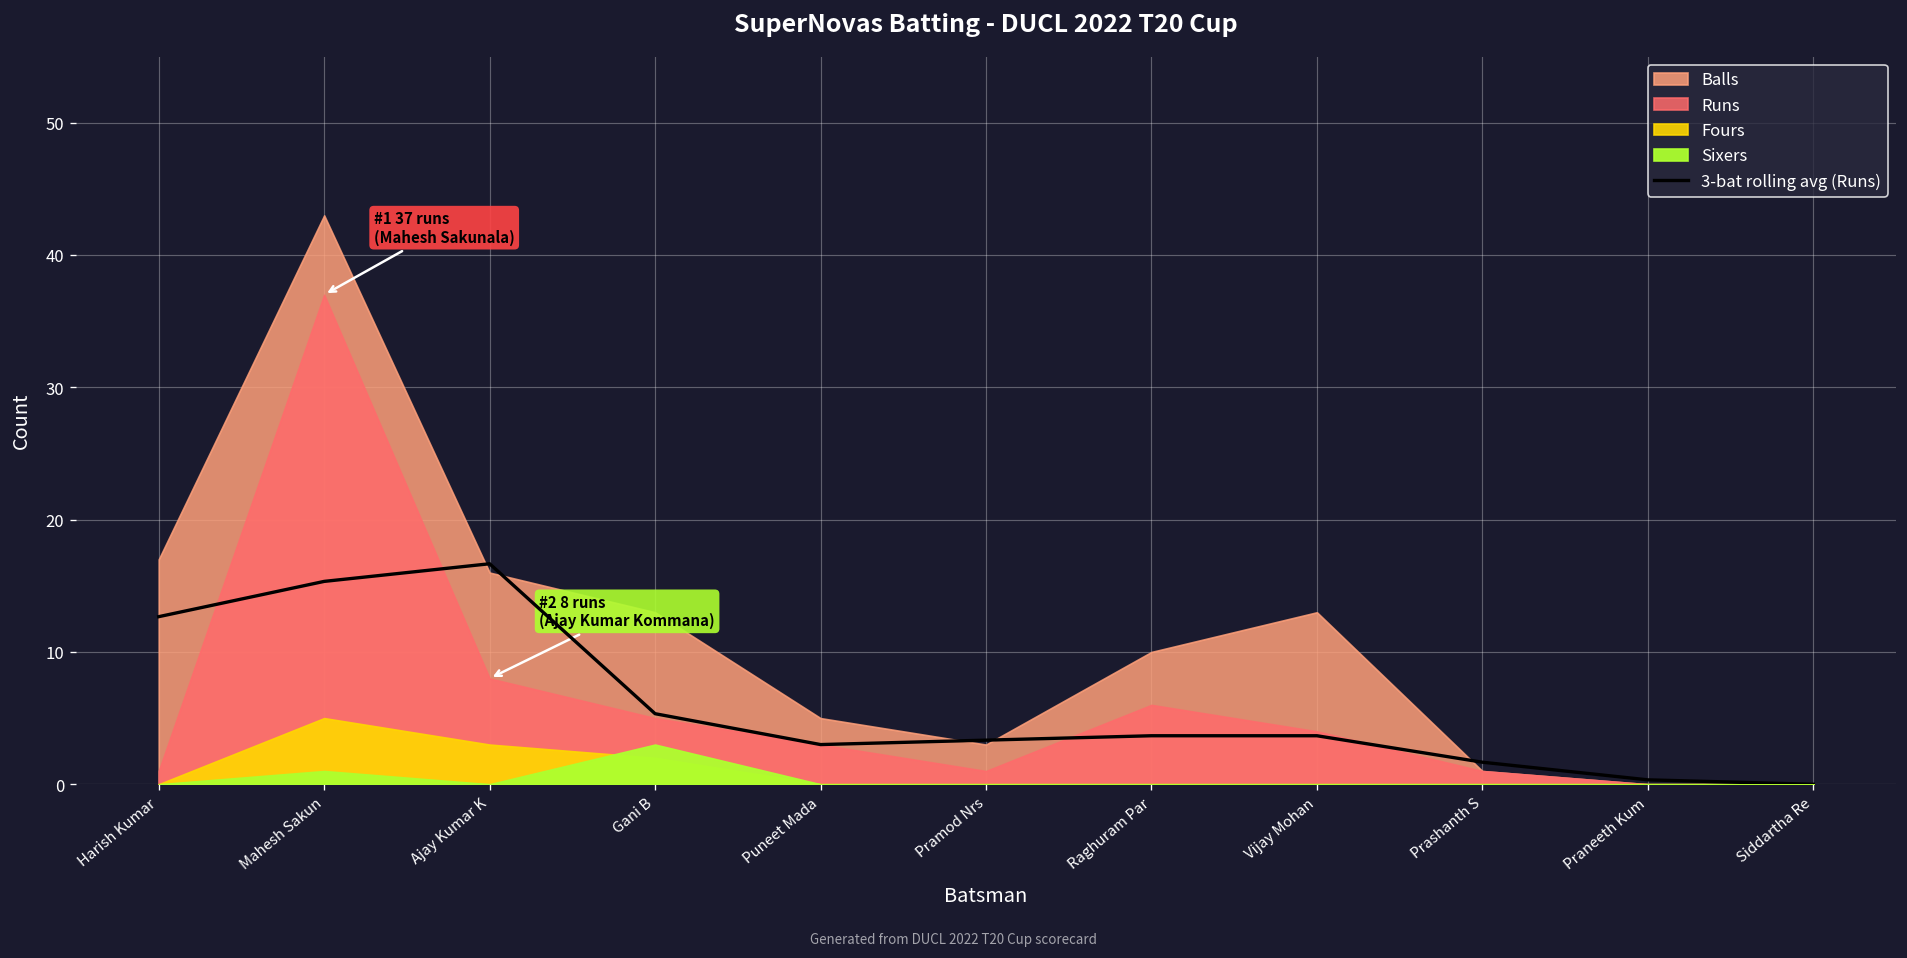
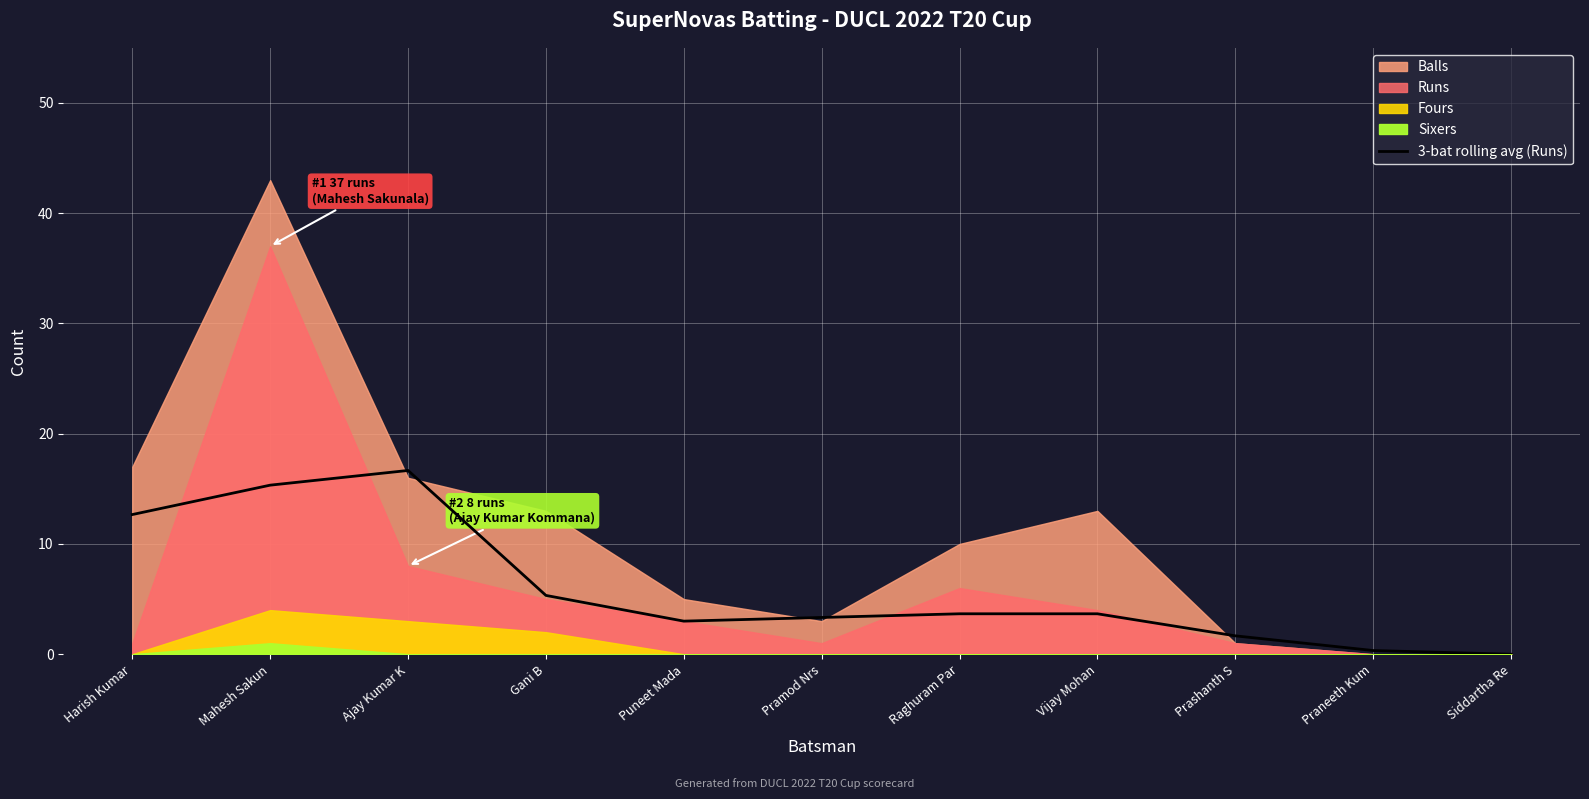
  {
    "3-bat rolling avg (Runs)": {
      "Harish Kumar": 12.7,
      "Mahesh Sakun": 15.3,
      "Ajay Kumar K": 16.7,
      "Gani B": 5.3,
      "Pramod Nrs": 3.3,
      "Raghuram Par": 3.7,
      "Vijay Mohan": 3.7,
      "Prashanth S": 1.7,
      "Praneeth Kum": 0.3
    },
    "Fours": {
-     "Mahesh Sakun": 5,
+     "Mahesh Sakun": 4,
      "Ajay Kumar K": 3,
      "Gani B": 2
    },
    "Sixers": {
      "Mahesh Sakun": 1,
      "Ajay Kumar K": 0,
-     "Gani B": 3
+     "Gani B": 0
    }
  }
